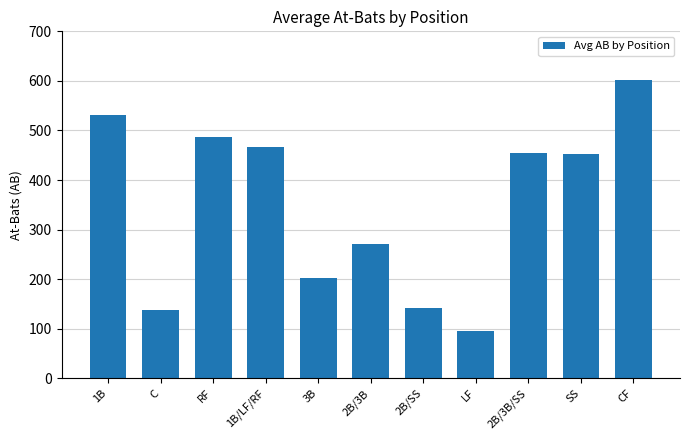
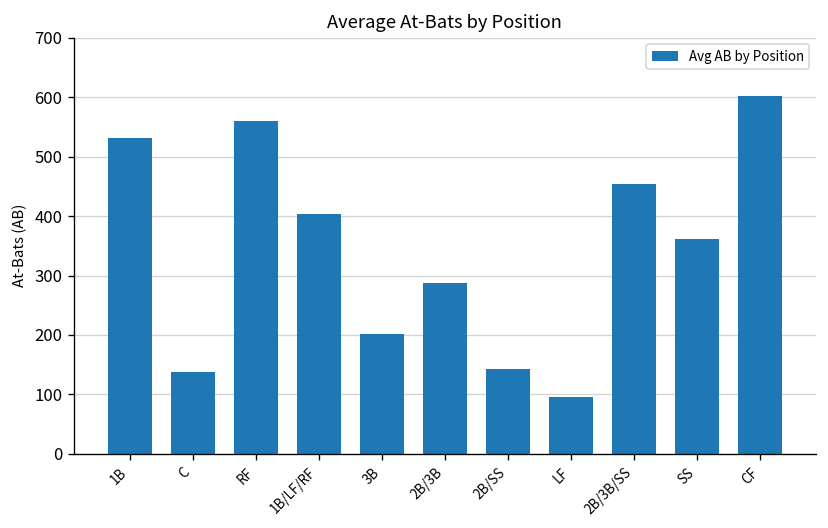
  {
    "1B": 530,
    "C": 140,
-   "RF": 490,
-   "1B/LF/RF": 470,
+   "RF": 560,
+   "1B/LF/RF": 400,
    "3B": 200,
-   "2B/3B": 270,
+   "2B/3B": 290,
    "2B/SS": 140,
    "LF": 100,
    "2B/3B/SS": 450,
-   "SS": 450,
+   "SS": 360,
    "CF": 600
  }
